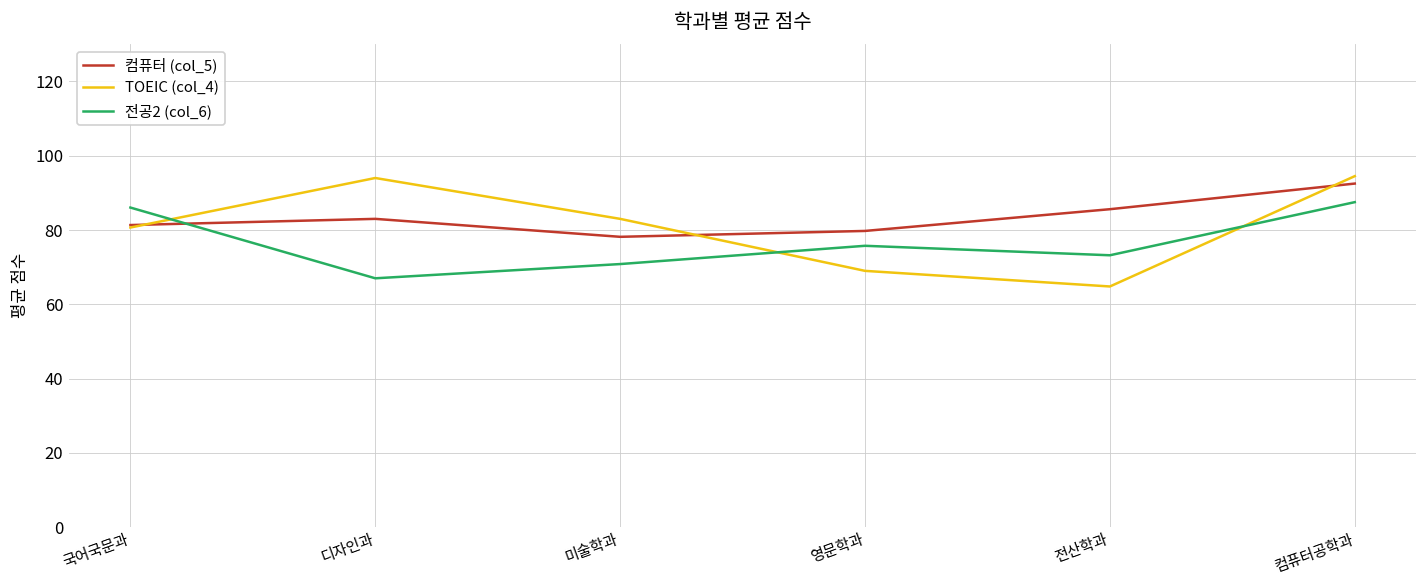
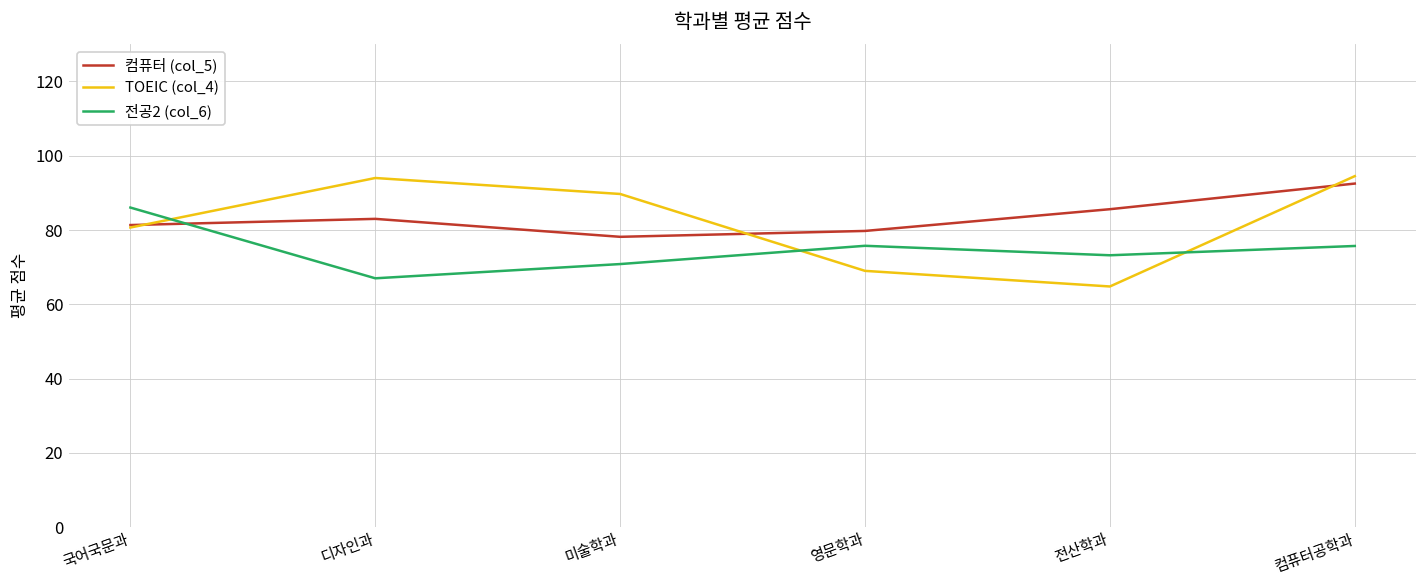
  {
    "컴퓨터 (col_5)": {
      "디자인과": 83,
      "미술학과": 78,
      "영문학과": 80,
      "전산학과": 86,
      "컴퓨터공학과": 93
    },
    "TOEIC (col_4)": {
      "디자인과": 94,
-     "미술학과": 83,
+     "미술학과": 90,
      "영문학과": 69,
      "전산학과": 65,
      "컴퓨터공학과": 95
    },
    "전공2 (col_6)": {
      "국어국문과": 86,
      "디자인과": 67,
      "미술학과": 71,
      "영문학과": 76,
      "전산학과": 73,
-     "컴퓨터공학과": 88
+     "컴퓨터공학과": 76
    }
  }
